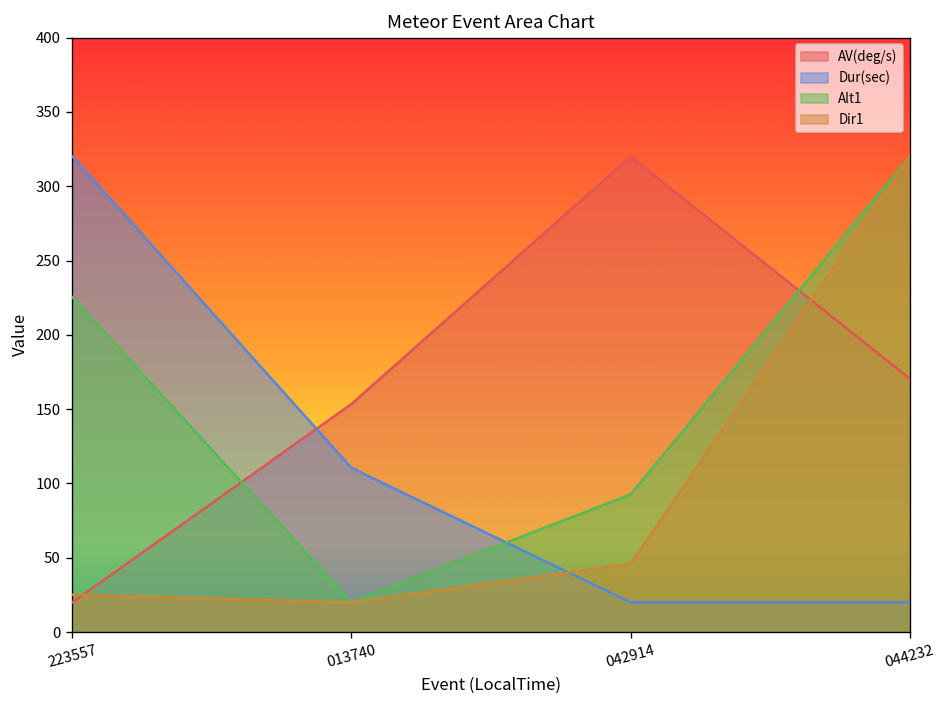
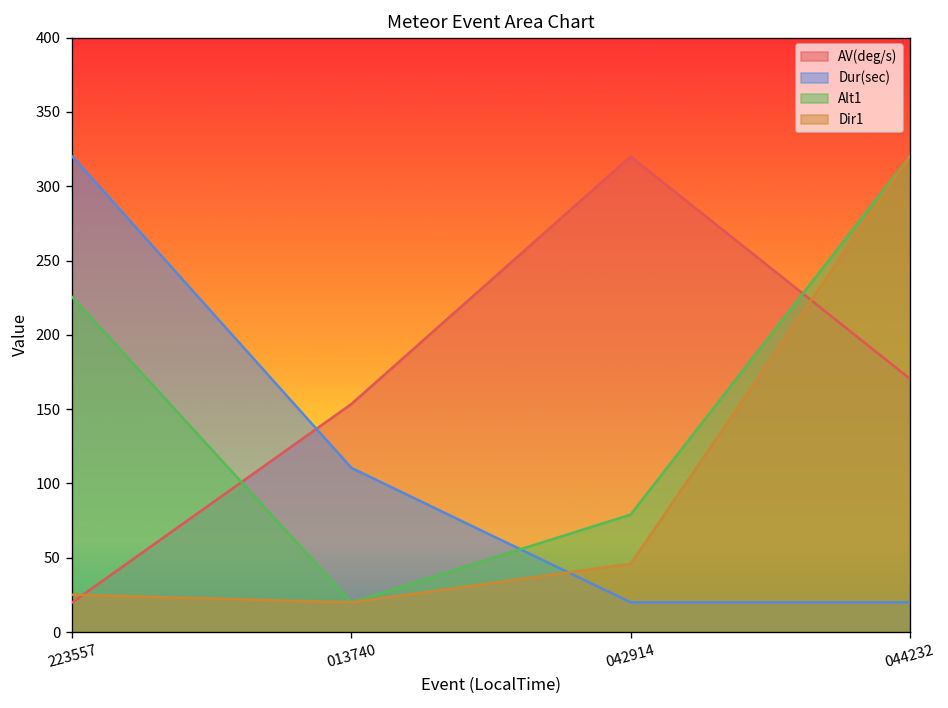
  {
    "Dur(sec)": {
      "223557": 320,
      "013740": 110,
      "042914": 20,
      "044232": 20
    },
    "Alt1": {
      "223557": 225,
-     "042914": 93
+     "042914": 79
    }
  }
